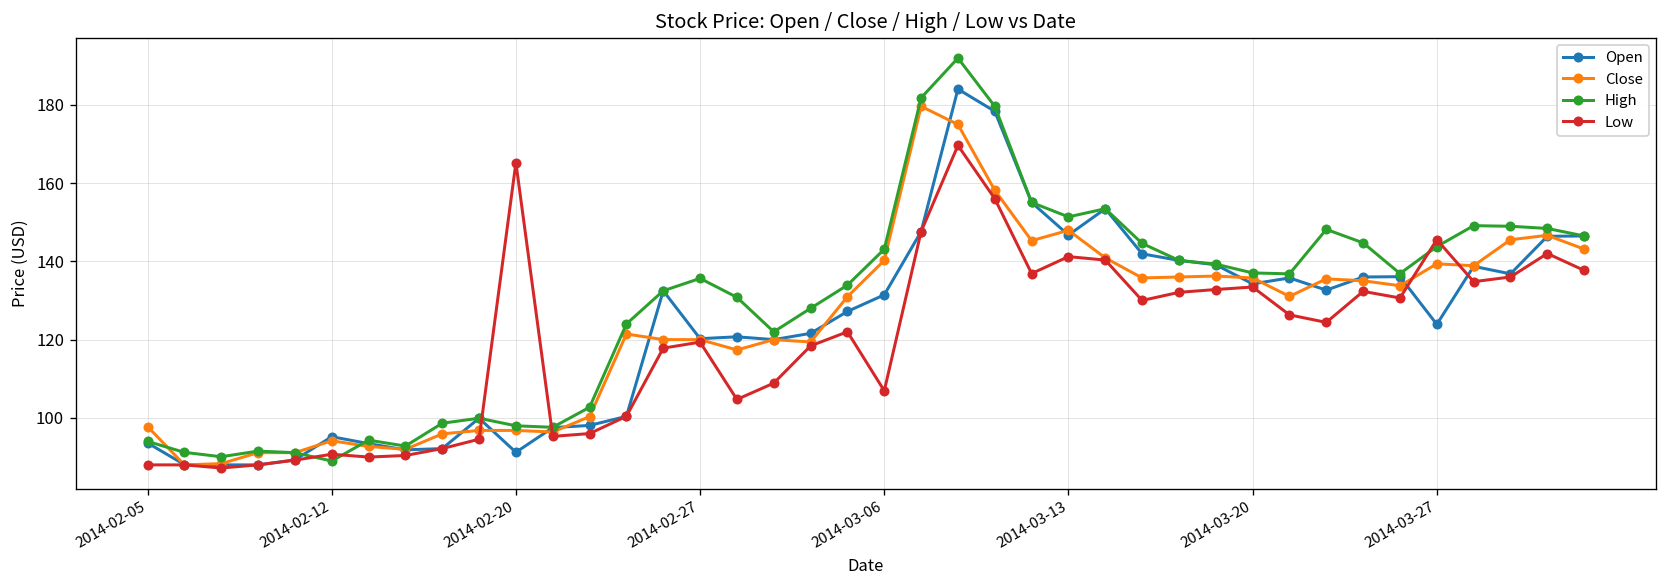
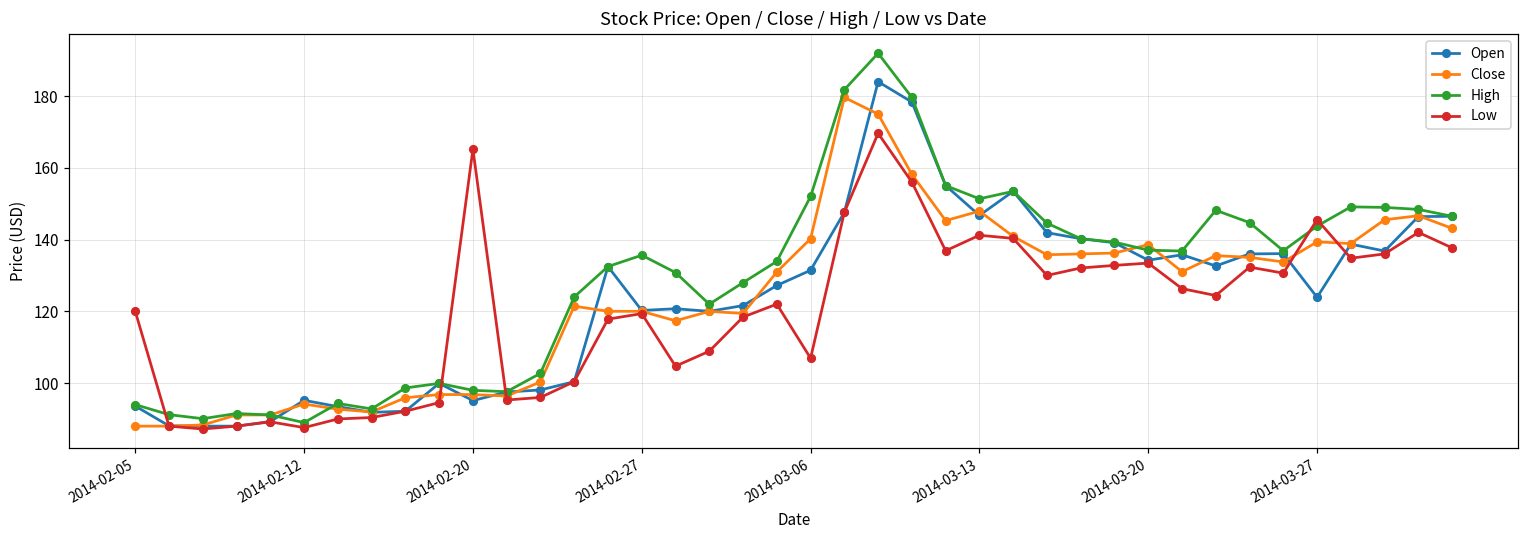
  {
    "Open": {
      "2014-02-12": 95,
-     "2014-02-20": 91,
+     "2014-02-20": 95,
      "2014-03-06": 131,
      "2014-03-13": 147,
      "2014-03-20": 134,
      "2014-03-27": 124
    },
    "Close": {
-     "2014-02-05": 98,
+     "2014-02-05": 88,
      "2014-02-12": 94,
      "2014-02-20": 97,
      "2014-03-06": 140,
      "2014-03-13": 148,
-     "2014-03-20": 136,
+     "2014-03-20": 139,
      "2014-03-27": 139
    },
    "High": {
      "2014-02-12": 89,
      "2014-02-20": 98,
      "2014-02-27": 136,
-     "2014-03-06": 143,
+     "2014-03-06": 152,
      "2014-03-13": 151,
      "2014-03-20": 137,
      "2014-03-27": 144
    },
    "Low": {
-     "2014-02-05": 88,
-     "2014-02-12": 91,
+     "2014-02-05": 120,
+     "2014-02-12": 88,
      "2014-02-20": 165,
      "2014-03-06": 107,
      "2014-03-13": 141,
      "2014-03-20": 133,
      "2014-03-27": 146
    }
  }
